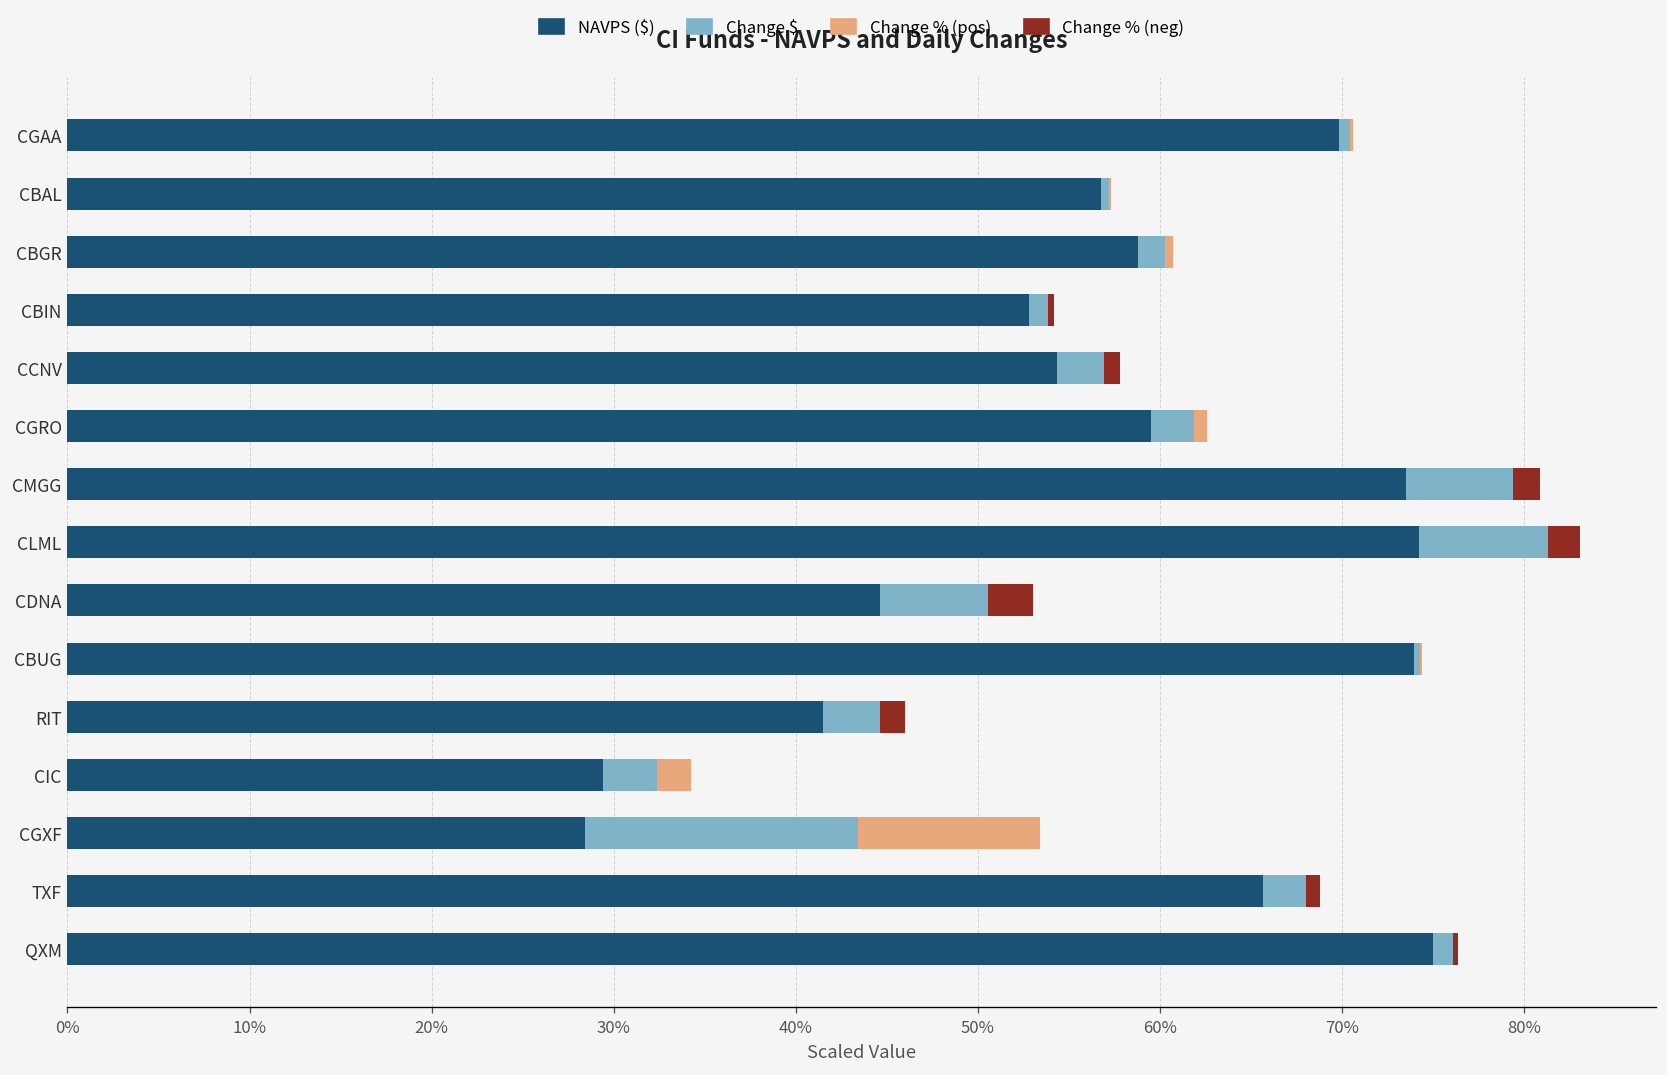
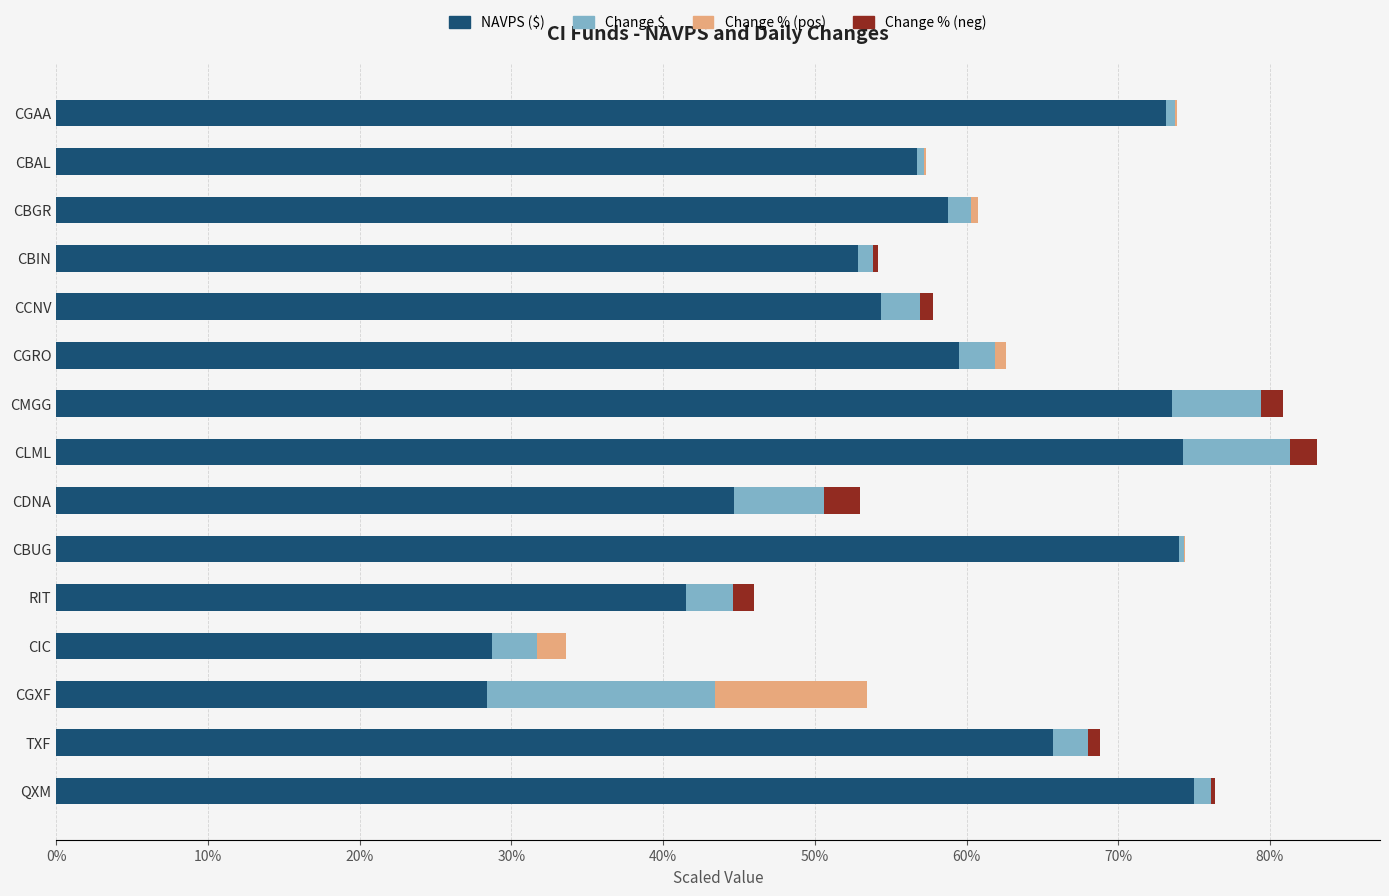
  {
    "NAVPS ($)": {
-     "CGAA": "69.9%",
+     "CGAA": "73.1%",
      "CBAL": "56.7%",
      "CBGR": "58.8%",
      "CBIN": "52.8%",
      "CCNV": "54.4%",
      "CGRO": "59.5%",
      "CMGG": "73.5%",
      "CLML": "74.2%",
      "CDNA": "44.6%",
      "CBUG": "74.0%",
      "RIT": "41.5%",
-     "CIC": "29.4%",
+     "CIC": "28.7%",
      "CGXF": "28.4%",
      "TXF": "65.7%",
      "QXM": "75.0%"
    },
    "Change $": {
      "CGAA": "0.6%",
      "CBAL": "0.4%",
      "CBGR": "1.5%",
      "CBIN": "1.0%",
      "CCNV": "2.6%",
      "CGRO": "2.4%",
      "CMGG": "5.9%",
      "CLML": "7.1%",
      "CDNA": "5.9%",
      "CBUG": "0.3%",
      "RIT": "3.1%",
      "CIC": "3.0%",
      "CGXF": "15.0%",
      "TXF": "2.4%",
      "QXM": "1.1%"
    },
    "Change % (neg)": {
      "CGAA": "0.0%",
      "CBAL": "0.0%",
      "CBGR": "0.0%",
      "CBIN": "0.3%",
      "CCNV": "0.9%",
      "CGRO": "0.0%",
      "CMGG": "1.5%",
      "CLML": "1.8%",
      "CDNA": "2.4%",
      "CBUG": "0.0%",
      "RIT": "1.4%",
      "CIC": "0.0%",
      "CGXF": "0.0%",
      "TXF": "0.8%",
      "QXM": "0.3%"
    }
  }
